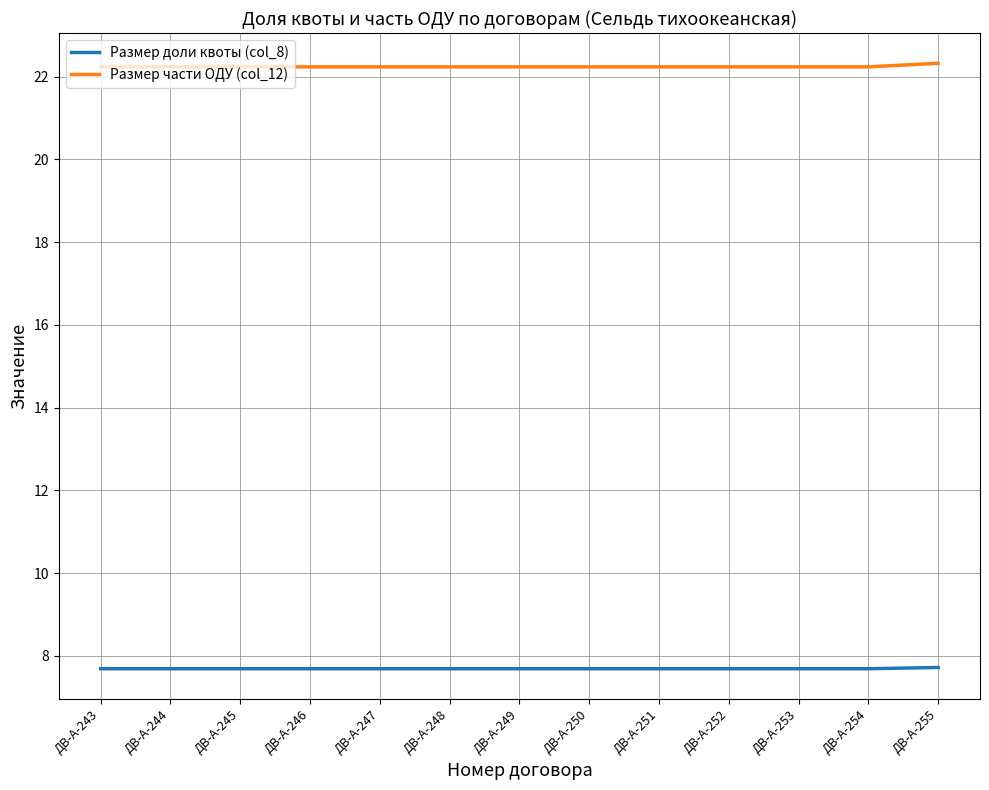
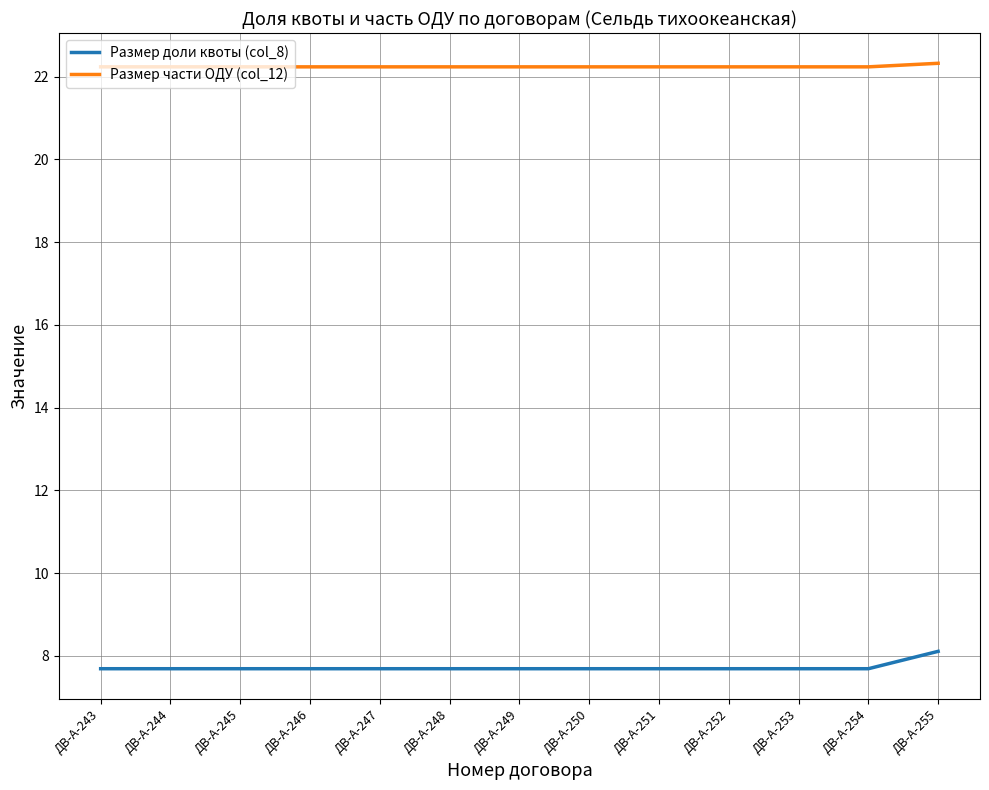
  {
    "Размер доли квоты (col_8)": {
      "ДВ-А-243": 7.7,
      "ДВ-А-244": 7.7,
      "ДВ-А-245": 7.7,
      "ДВ-А-246": 7.7,
      "ДВ-А-247": 7.7,
      "ДВ-А-248": 7.7,
      "ДВ-А-249": 7.7,
      "ДВ-А-250": 7.7,
      "ДВ-А-251": 7.7,
      "ДВ-А-252": 7.7,
      "ДВ-А-253": 7.7,
      "ДВ-А-254": 7.7,
-     "ДВ-А-255": 7.7
+     "ДВ-А-255": 8.1
    },
    "Размер части ОДУ (col_12)": {
      "ДВ-А-246": 22.2,
      "ДВ-А-247": 22.2,
      "ДВ-А-248": 22.2,
      "ДВ-А-249": 22.2,
      "ДВ-А-250": 22.2,
      "ДВ-А-251": 22.2,
      "ДВ-А-252": 22.2,
      "ДВ-А-253": 22.2,
      "ДВ-А-254": 22.2,
      "ДВ-А-255": 22.3
    }
  }
